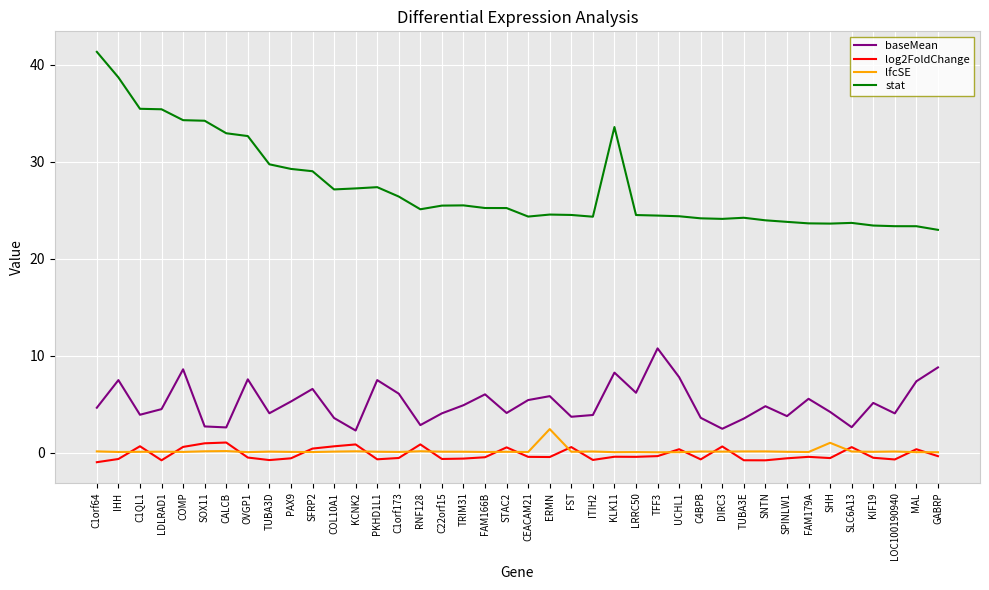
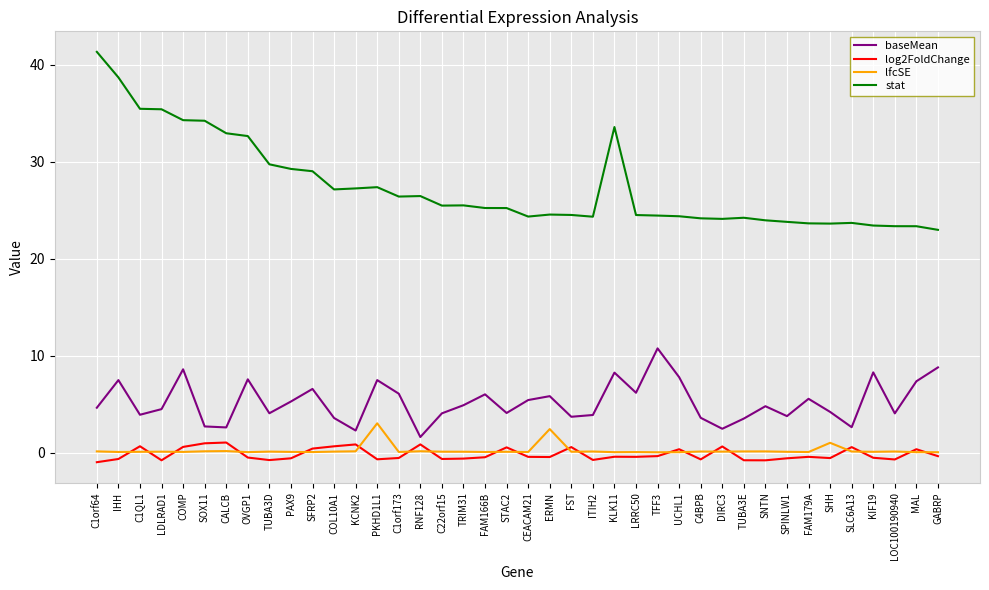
  {
    "baseMean": {
      "C1orf64": 5,
      "IHH": 8,
      "C1QL1": 4,
      "LDLRAD1": 5,
      "COMP": 9,
      "SOX11": 3,
      "CALCB": 3,
      "OVGP1": 8,
      "TUBA3D": 4,
      "PAX9": 5,
      "SFRP2": 7,
      "COL10A1": 4,
      "KCNK2": 2,
      "PKHD1L1": 8,
      "C1orf173": 6,
-     "RNF128": 3,
+     "RNF128": 2,
      "C22orf15": 4,
      "TRIM31": 5,
      "FAM166B": 6,
      "STAC2": 4,
      "CEACAM21": 5,
      "ERMN": 6,
      "FST": 4,
      "ITIH2": 4,
      "KLK11": 8,
      "LRRC50": 6,
      "TFF3": 11,
      "UCHL1": 8,
      "C4BPB": 4,
      "DIRC3": 2,
      "TUBA3E": 4,
      "SNTN": 5,
      "SPINLW1": 4,
      "FAM179A": 6,
      "SHH": 4,
      "SLC6A13": 3,
-     "KIF19": 5,
+     "KIF19": 8,
      "LOC100190940": 4,
      "MAL": 7,
      "GABRP": 9
    },
    "log2FoldChange": {
      "C1orf64": -1,
      "IHH": -1,
      "C1QL1": 1,
      "LDLRAD1": -1,
      "COMP": 1,
      "SOX11": 1,
      "CALCB": 1,
      "OVGP1": 0,
      "TUBA3D": -1,
      "PAX9": -1,
      "SFRP2": 0,
      "COL10A1": 1,
      "KCNK2": 1,
      "PKHD1L1": -1,
      "C1orf173": -1,
      "RNF128": 1,
      "C22orf15": -1,
      "TRIM31": -1,
      "FAM166B": 0,
      "STAC2": 1,
      "CEACAM21": 0,
      "ERMN": 0,
      "FST": 1,
      "ITIH2": -1,
      "KLK11": 0,
      "LRRC50": 0,
      "TFF3": 0,
      "UCHL1": 0,
      "C4BPB": -1,
      "DIRC3": 1,
      "TUBA3E": -1,
      "SNTN": -1,
      "SPINLW1": -1,
      "FAM179A": 0,
      "SHH": -1,
      "SLC6A13": 1,
      "KIF19": 0,
      "LOC100190940": -1,
      "MAL": 0,
      "GABRP": 0
    },
    "lfcSE": {
      "C1orf64": 0,
      "IHH": 0,
      "C1QL1": 0,
      "LDLRAD1": 0,
      "COMP": 0,
      "SOX11": 0,
      "CALCB": 0,
      "OVGP1": 0,
      "TUBA3D": 0,
      "PAX9": 0,
      "SFRP2": 0,
      "COL10A1": 0,
      "KCNK2": 0,
-     "PKHD1L1": 0,
+     "PKHD1L1": 3,
      "C1orf173": 0,
      "RNF128": 0,
      "C22orf15": 0,
      "TRIM31": 0,
      "FAM166B": 0,
      "STAC2": 0,
      "CEACAM21": 0,
      "ERMN": 2,
      "FST": 0,
      "ITIH2": 0,
      "KLK11": 0,
      "LRRC50": 0,
      "TFF3": 0,
      "UCHL1": 0,
      "C4BPB": 0,
      "DIRC3": 0,
      "TUBA3E": 0,
      "SNTN": 0,
      "SPINLW1": 0,
      "FAM179A": 0,
      "SHH": 1,
      "SLC6A13": 0,
      "KIF19": 0,
      "LOC100190940": 0,
      "MAL": 0,
      "GABRP": 0
    },
    "stat": {
      "C1orf64": 41,
      "IHH": 39,
      "C1QL1": 35,
      "LDLRAD1": 35,
      "COMP": 34,
      "SOX11": 34,
      "CALCB": 33,
      "OVGP1": 33,
      "TUBA3D": 30,
      "PAX9": 29,
      "SFRP2": 29,
      "COL10A1": 27,
      "KCNK2": 27,
      "PKHD1L1": 27,
      "C1orf173": 26,
-     "RNF128": 25,
+     "RNF128": 26,
      "C22orf15": 25,
      "TRIM31": 25,
      "FAM166B": 25,
      "STAC2": 25,
      "CEACAM21": 24,
      "ERMN": 25,
      "FST": 25,
      "ITIH2": 24,
      "KLK11": 34,
      "LRRC50": 25,
      "TFF3": 24,
      "UCHL1": 24,
      "C4BPB": 24,
      "DIRC3": 24,
      "TUBA3E": 24,
      "SNTN": 24,
      "SPINLW1": 24,
      "FAM179A": 24,
      "SHH": 24,
      "SLC6A13": 24,
      "KIF19": 23,
      "LOC100190940": 23,
      "MAL": 23,
      "GABRP": 23
    }
  }
